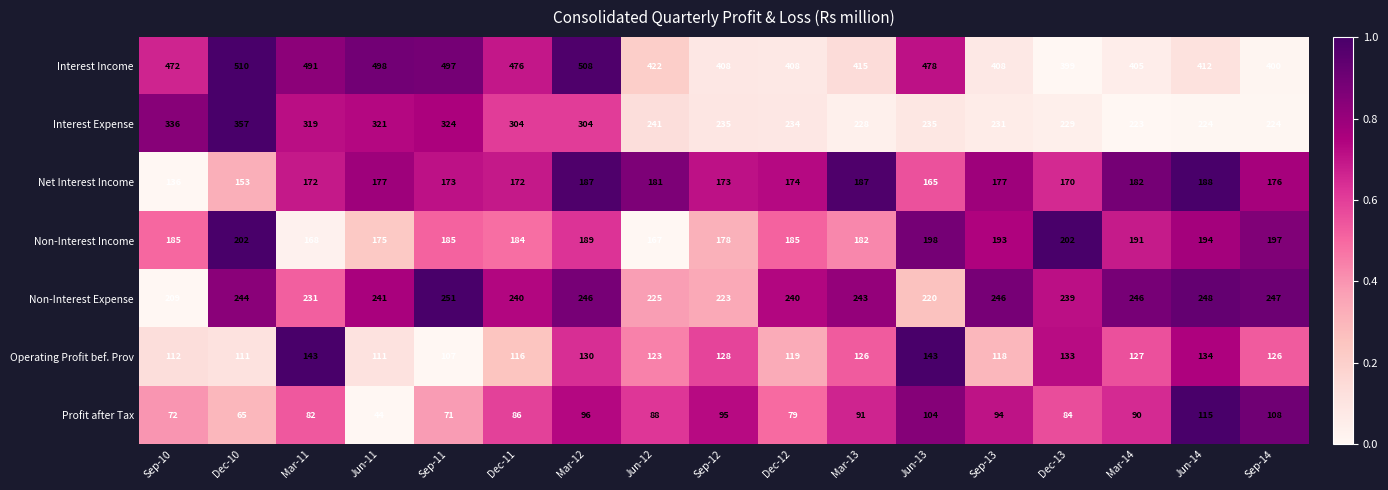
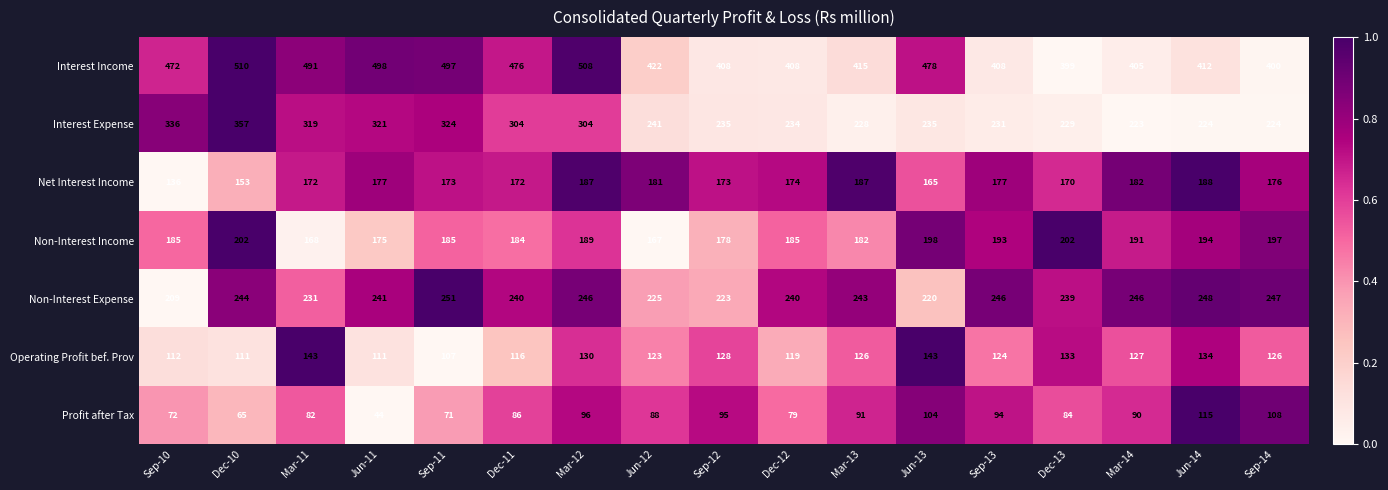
  {
    "Interest Income": {
      "Sep-10": 472,
      "Dec-10": 510,
      "Mar-11": 491,
      "Jun-11": 498,
      "Sep-11": 497,
      "Dec-11": 476,
      "Mar-12": 508,
      "Jun-12": 422,
      "Jun-13": 478
    },
    "Interest Expense": {
      "Sep-10": 336,
      "Dec-10": 357,
      "Mar-11": 319,
      "Jun-11": 321,
      "Sep-11": 324,
      "Dec-11": 304,
      "Mar-12": 304
    },
    "Net Interest Income": {
      "Dec-10": 153,
      "Mar-11": 172,
      "Jun-11": 177,
      "Sep-11": 173,
      "Dec-11": 172,
      "Mar-12": 187,
      "Jun-12": 181,
      "Sep-12": 173,
      "Dec-12": 174,
      "Mar-13": 187,
      "Jun-13": 165,
      "Sep-13": 177,
      "Dec-13": 170,
      "Mar-14": 182,
      "Jun-14": 188,
      "Sep-14": 176
    },
    "Non-Interest Income": {
      "Sep-10": 185,
      "Dec-10": 202,
      "Jun-11": 175,
      "Sep-11": 185,
      "Dec-11": 184,
      "Mar-12": 189,
      "Sep-12": 178,
      "Dec-12": 185,
      "Mar-13": 182,
      "Jun-13": 198,
      "Sep-13": 193,
      "Dec-13": 202,
      "Mar-14": 191,
      "Jun-14": 194,
      "Sep-14": 197
    },
    "Non-Interest Expense": {
      "Dec-10": 244,
      "Mar-11": 231,
      "Jun-11": 241,
      "Sep-11": 251,
      "Dec-11": 240,
      "Mar-12": 246,
      "Jun-12": 225,
      "Sep-12": 223,
      "Dec-12": 240,
      "Mar-13": 243,
      "Jun-13": 220,
      "Sep-13": 246,
      "Dec-13": 239,
      "Mar-14": 246,
      "Jun-14": 248,
      "Sep-14": 247
    },
    "Operating Profit bef. Prov": {
      "Mar-11": 143,
      "Dec-11": 116,
      "Mar-12": 130,
      "Jun-12": 123,
      "Sep-12": 128,
      "Dec-12": 119,
      "Mar-13": 126,
      "Jun-13": 143,
-     "Sep-13": 118,
+     "Sep-13": 124,
      "Dec-13": 133,
      "Mar-14": 127,
      "Jun-14": 134,
      "Sep-14": 126
    },
    "Profit after Tax": {
      "Sep-10": 72,
      "Dec-10": 65,
      "Mar-11": 82,
      "Sep-11": 71,
      "Dec-11": 86,
      "Mar-12": 96,
      "Jun-12": 88,
      "Sep-12": 95,
      "Dec-12": 79,
      "Mar-13": 91,
      "Jun-13": 104,
      "Sep-13": 94,
      "Dec-13": 84,
      "Mar-14": 90,
      "Jun-14": 115,
      "Sep-14": 108
    }
  }
